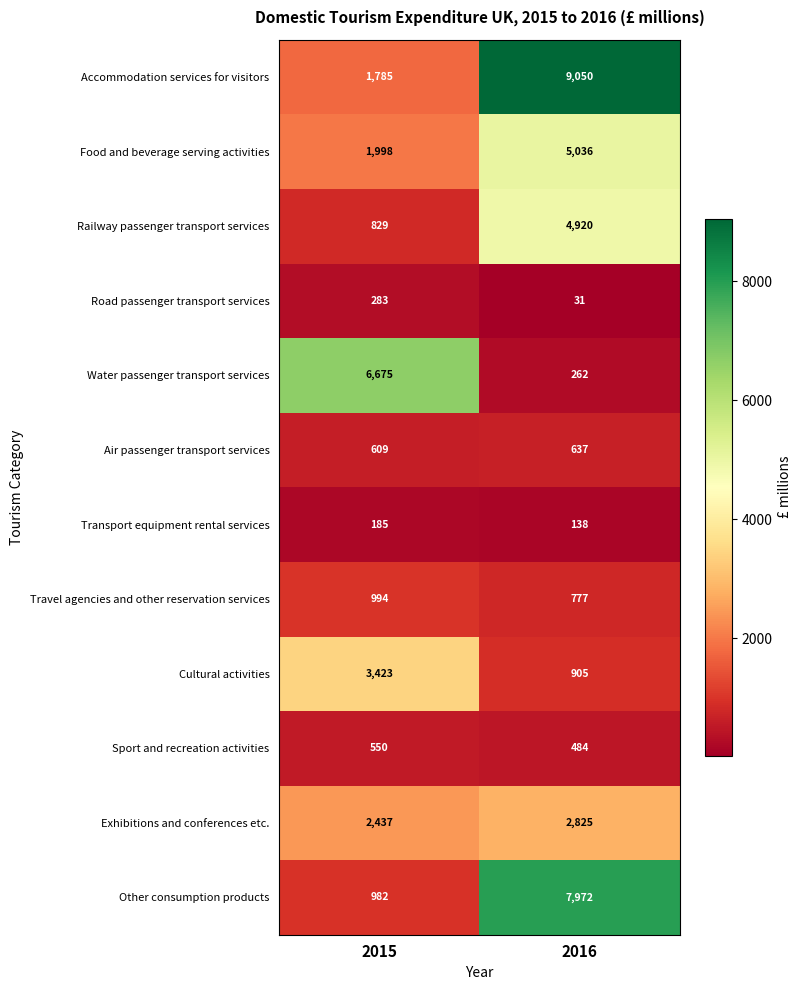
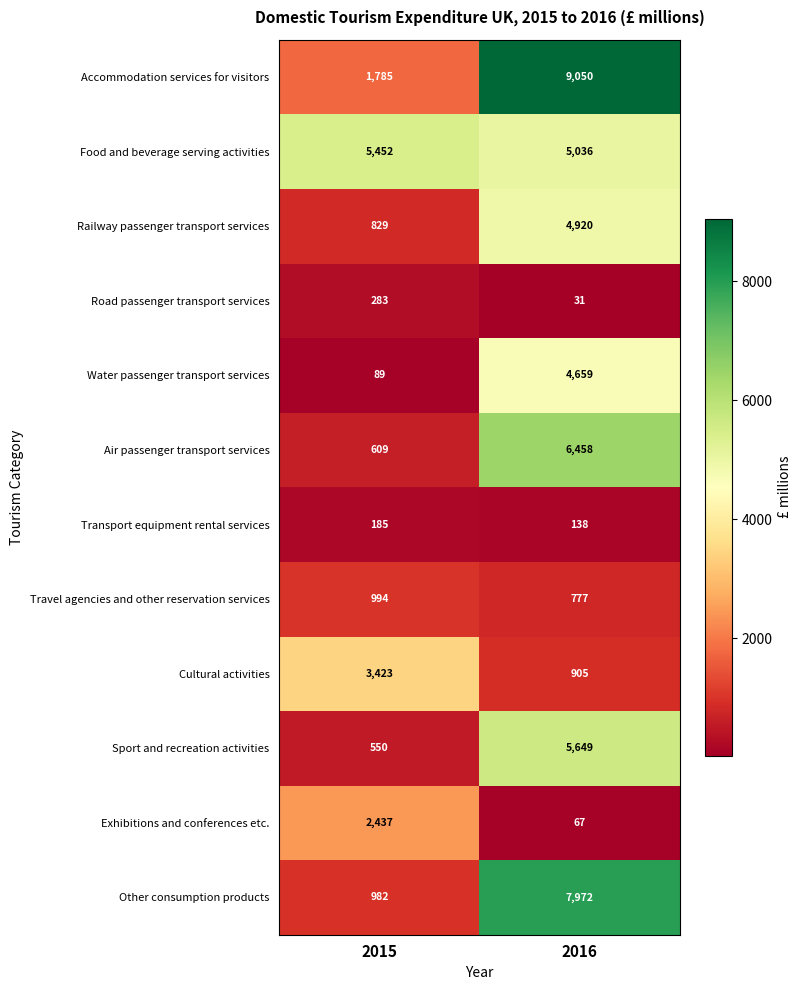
  {
    "Accommodation services for visitors": {
      "2015": "1,785",
      "2016": "9,050"
    },
    "Food and beverage serving activities": {
-     "2015": "1,998",
+     "2015": "5,452",
      "2016": "5,036"
    },
    "Railway passenger transport services": {
      "2015": "829",
      "2016": "4,920"
    },
    "Road passenger transport services": {
      "2015": "283",
      "2016": "31"
    },
    "Water passenger transport services": {
-     "2015": "6,675",
-     "2016": "262"
+     "2015": "89",
+     "2016": "4,659"
    },
    "Air passenger transport services": {
      "2015": "609",
-     "2016": "637"
+     "2016": "6,458"
    },
    "Transport equipment rental services": {
      "2015": "185",
      "2016": "138"
    },
    "Travel agencies and other reservation services": {
      "2015": "994",
      "2016": "777"
    },
    "Cultural activities": {
      "2015": "3,423",
      "2016": "905"
    },
    "Sport and recreation activities": {
      "2015": "550",
-     "2016": "484"
+     "2016": "5,649"
    },
    "Exhibitions and conferences etc.": {
      "2015": "2,437",
-     "2016": "2,825"
+     "2016": "67"
    },
    "Other consumption products": {
      "2015": "982",
      "2016": "7,972"
    }
  }
